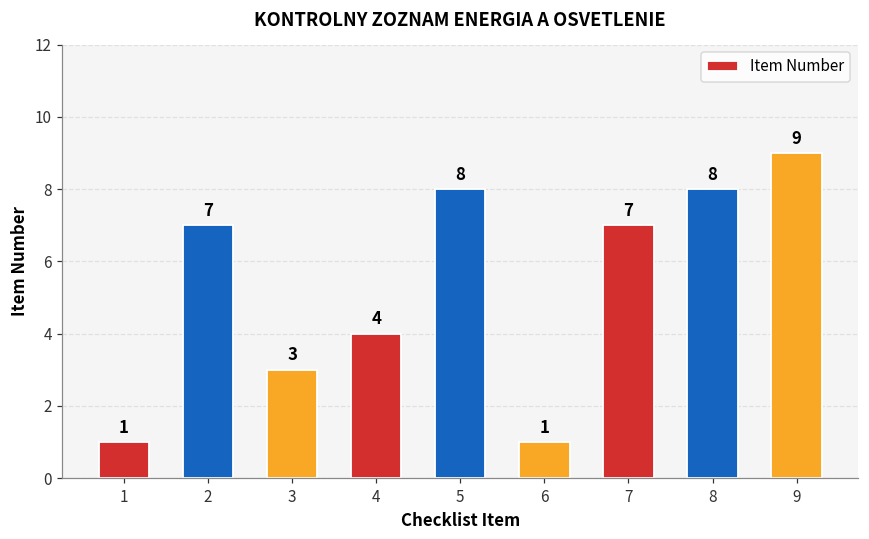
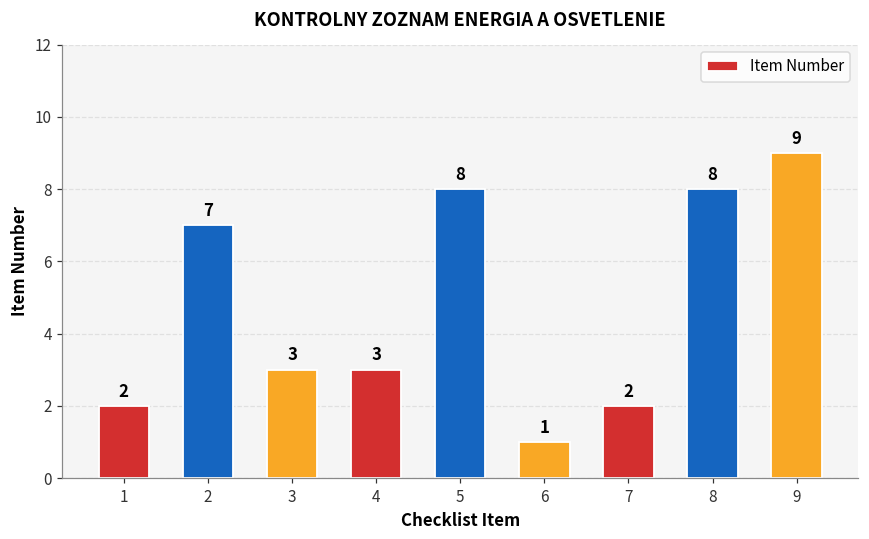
  {
-   "1": 1,
+   "1": 2,
    "2": 7,
    "3": 3,
-   "4": 4,
+   "4": 3,
    "5": 8,
    "6": 1,
-   "7": 7,
+   "7": 2,
    "8": 8,
    "9": 9
  }
